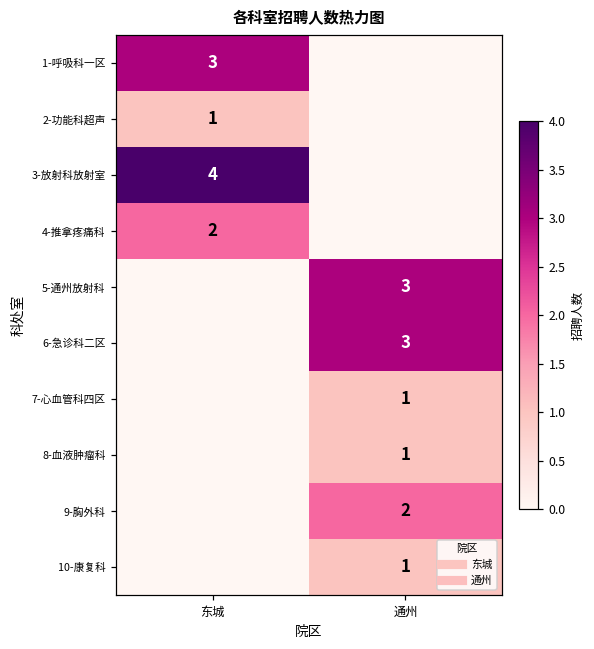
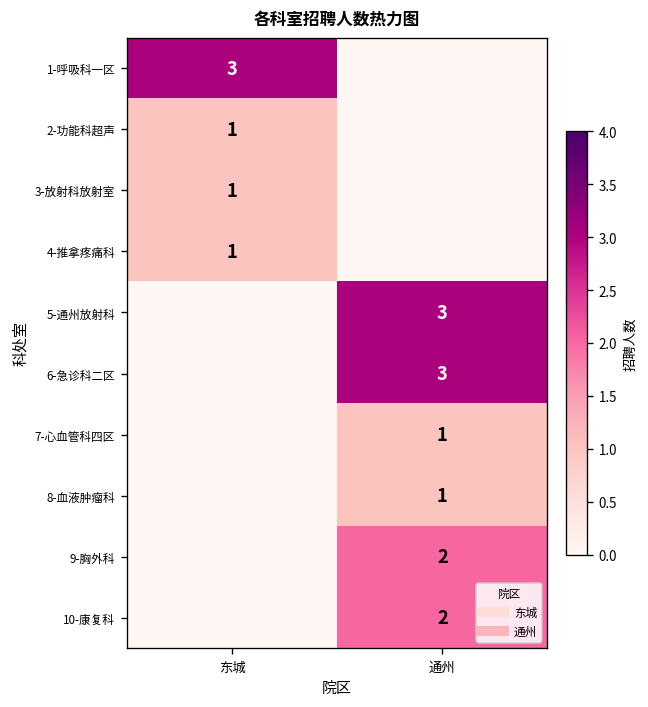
  {
    "1-呼吸科一区": {
      "东城": 3
    },
    "2-功能科超声": {
      "东城": 1
    },
    "3-放射科放射室": {
-     "东城": 4
+     "东城": 1
    },
    "4-推拿疼痛科": {
-     "东城": 2
+     "东城": 1
    },
    "5-通州放射科": {
      "通州": 3
    },
    "6-急诊科二区": {
      "通州": 3
    },
    "7-心血管科四区": {
      "通州": 1
    },
    "8-血液肿瘤科": {
      "通州": 1
    },
    "9-胸外科": {
      "通州": 2
    },
    "10-康复科": {
-     "通州": 1
+     "通州": 2
    }
  }
